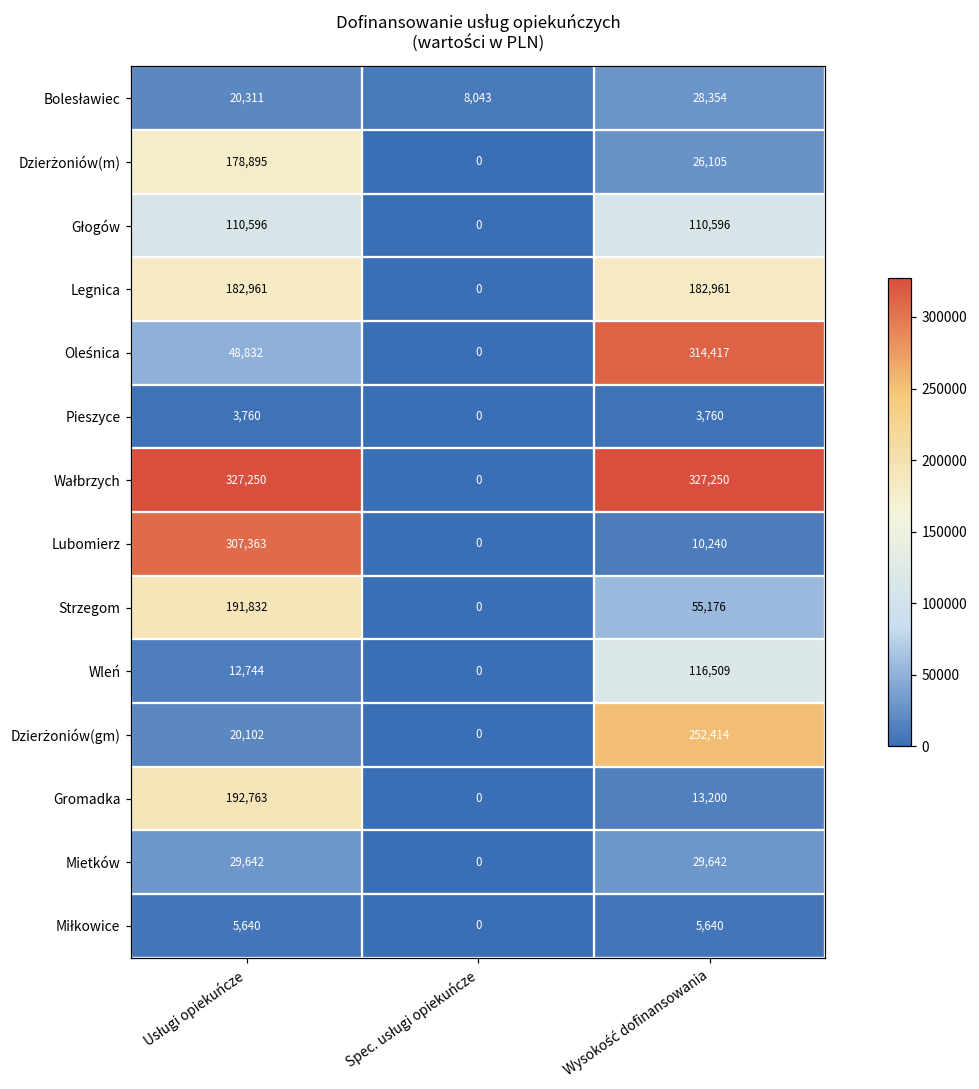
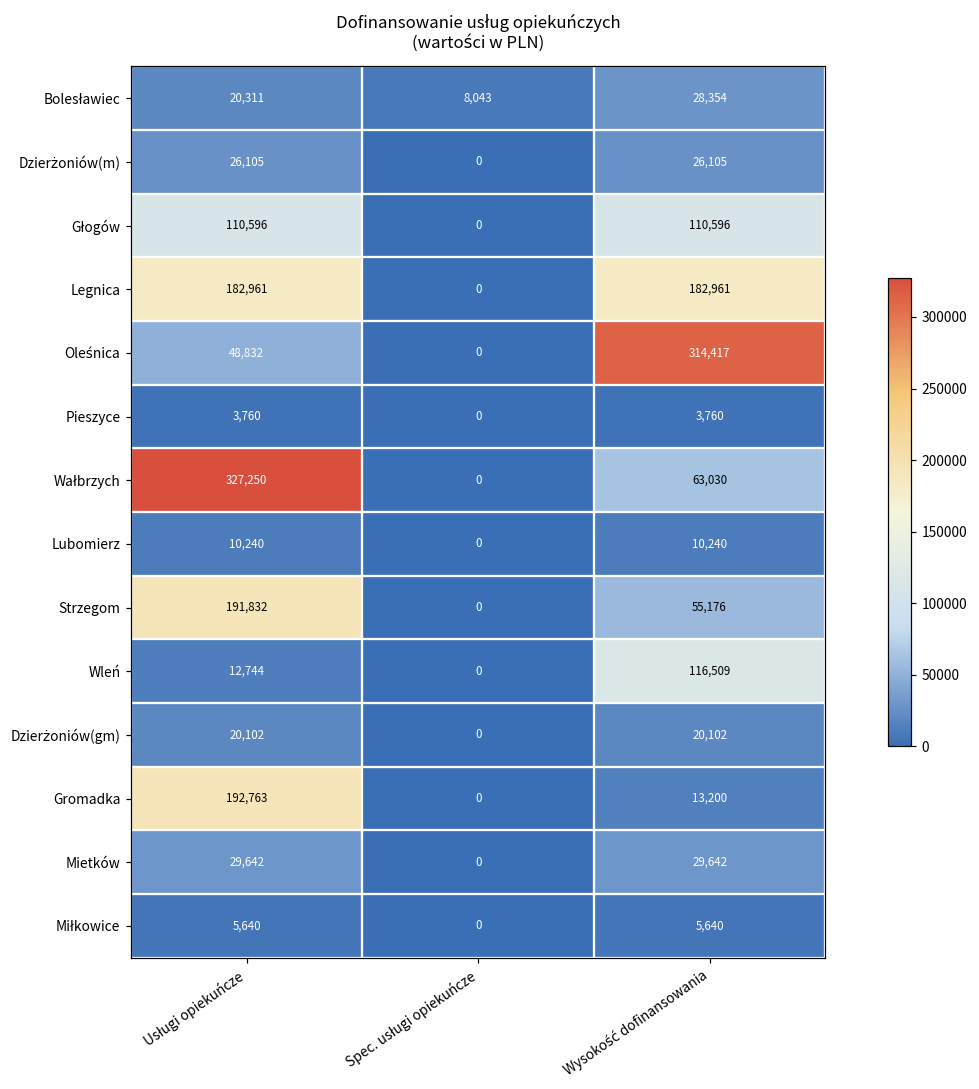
  {
    "Bolesławiec": {
      "Usługi opiekuńcze": "20,311",
      "Spec. usługi opiekuńcze": "8,043",
      "Wysokość dofinansowania": "28,354"
    },
    "Dzierżoniów(m)": {
-     "Usługi opiekuńcze": "178,895",
+     "Usługi opiekuńcze": "26,105",
      "Spec. usługi opiekuńcze": "0",
      "Wysokość dofinansowania": "26,105"
    },
    "Głogów": {
      "Usługi opiekuńcze": "110,596",
      "Spec. usługi opiekuńcze": "0",
      "Wysokość dofinansowania": "110,596"
    },
    "Legnica": {
      "Usługi opiekuńcze": "182,961",
      "Spec. usługi opiekuńcze": "0",
      "Wysokość dofinansowania": "182,961"
    },
    "Oleśnica": {
      "Usługi opiekuńcze": "48,832",
      "Spec. usługi opiekuńcze": "0",
      "Wysokość dofinansowania": "314,417"
    },
    "Pieszyce": {
      "Usługi opiekuńcze": "3,760",
      "Spec. usługi opiekuńcze": "0",
      "Wysokość dofinansowania": "3,760"
    },
    "Wałbrzych": {
      "Usługi opiekuńcze": "327,250",
      "Spec. usługi opiekuńcze": "0",
-     "Wysokość dofinansowania": "327,250"
+     "Wysokość dofinansowania": "63,030"
    },
    "Lubomierz": {
-     "Usługi opiekuńcze": "307,363",
+     "Usługi opiekuńcze": "10,240",
      "Spec. usługi opiekuńcze": "0",
      "Wysokość dofinansowania": "10,240"
    },
    "Strzegom": {
      "Usługi opiekuńcze": "191,832",
      "Spec. usługi opiekuńcze": "0",
      "Wysokość dofinansowania": "55,176"
    },
    "Wleń": {
      "Usługi opiekuńcze": "12,744",
      "Spec. usługi opiekuńcze": "0",
      "Wysokość dofinansowania": "116,509"
    },
    "Dzierżoniów(gm)": {
      "Usługi opiekuńcze": "20,102",
      "Spec. usługi opiekuńcze": "0",
-     "Wysokość dofinansowania": "252,414"
+     "Wysokość dofinansowania": "20,102"
    },
    "Gromadka": {
      "Usługi opiekuńcze": "192,763",
      "Spec. usługi opiekuńcze": "0",
      "Wysokość dofinansowania": "13,200"
    },
    "Mietków": {
      "Usługi opiekuńcze": "29,642",
      "Spec. usługi opiekuńcze": "0",
      "Wysokość dofinansowania": "29,642"
    },
    "Miłkowice": {
      "Usługi opiekuńcze": "5,640",
      "Spec. usługi opiekuńcze": "0",
      "Wysokość dofinansowania": "5,640"
    }
  }
